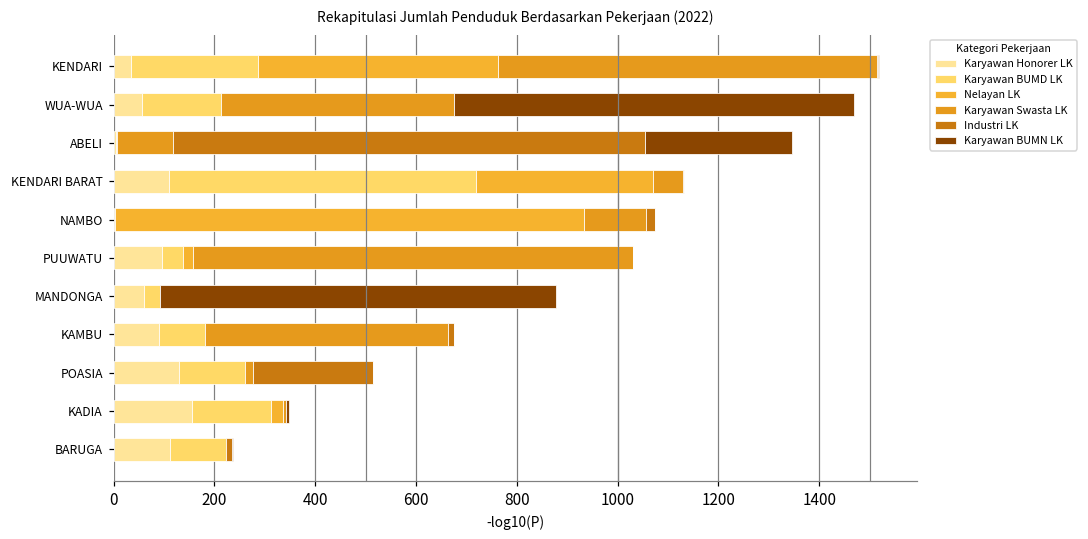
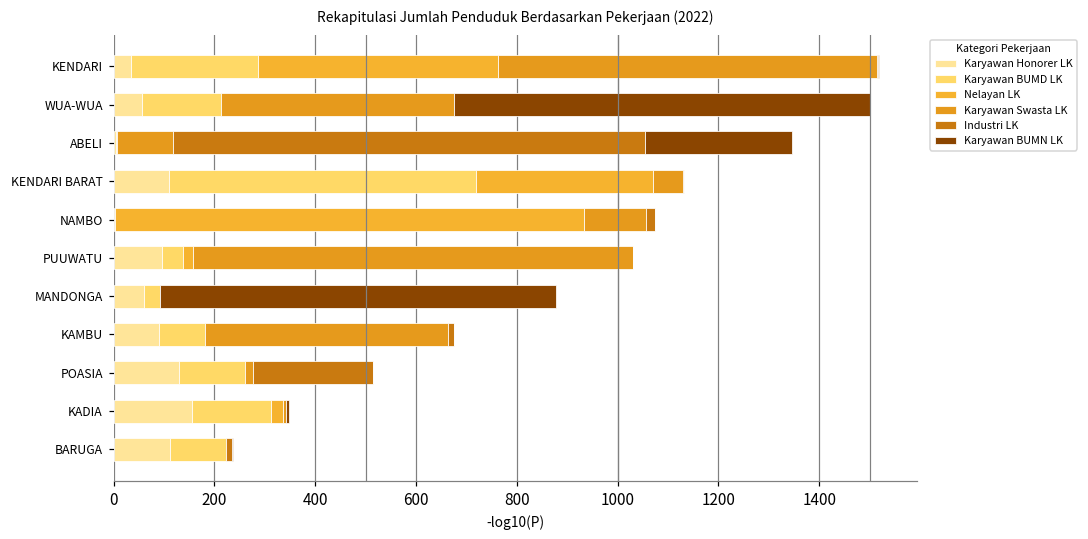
  {
    "Karyawan BUMN LK": {
-     "WUA-WUA": 800,
+     "WUA-WUA": 830,
      "ABELI": 290,
      "NAMBO": 0,
      "PUUWATU": 0,
      "MANDONGA": 780,
      "KAMBU": 0,
      "POASIA": 0
    }
  }
